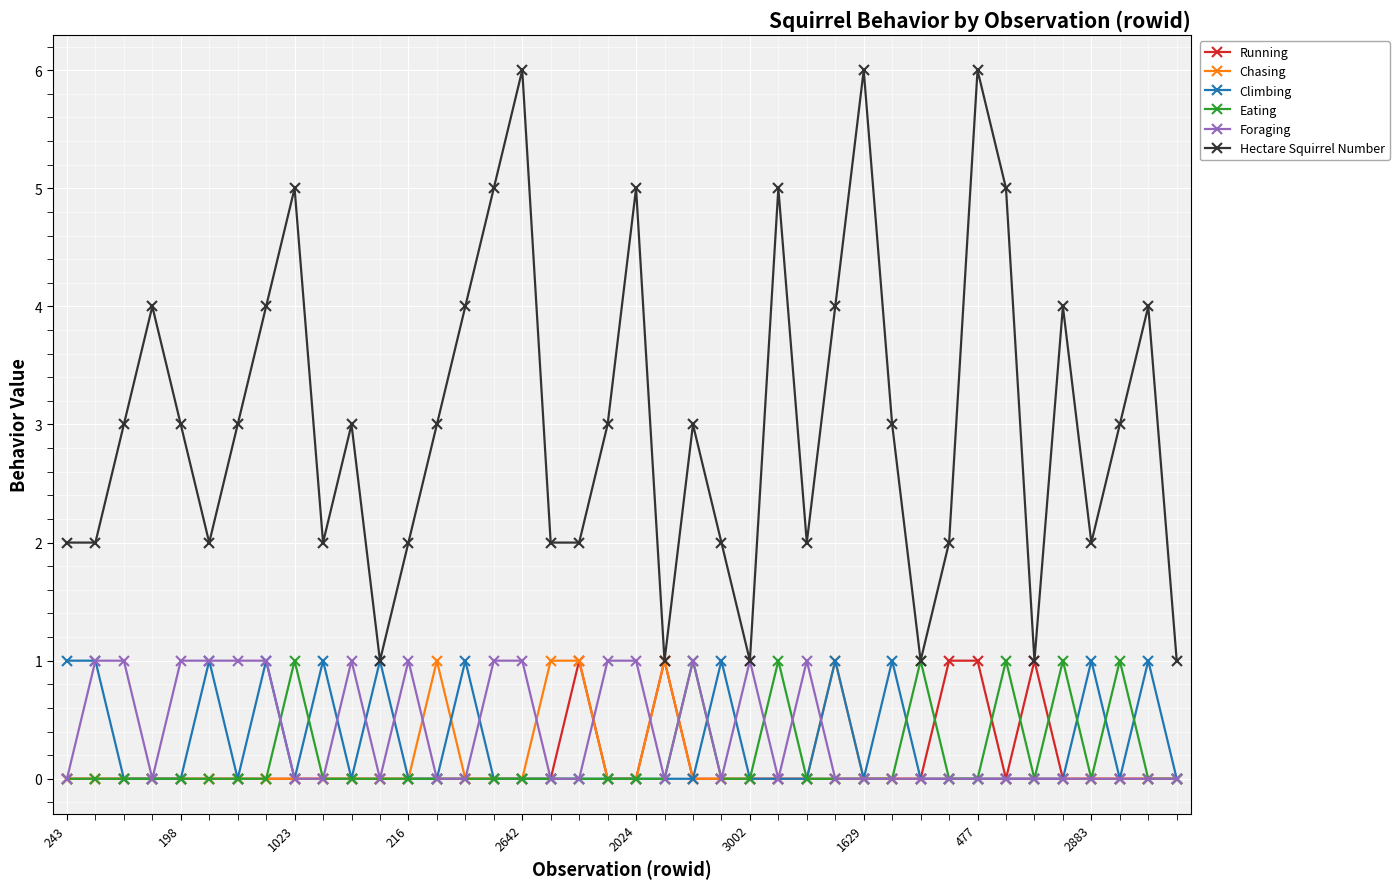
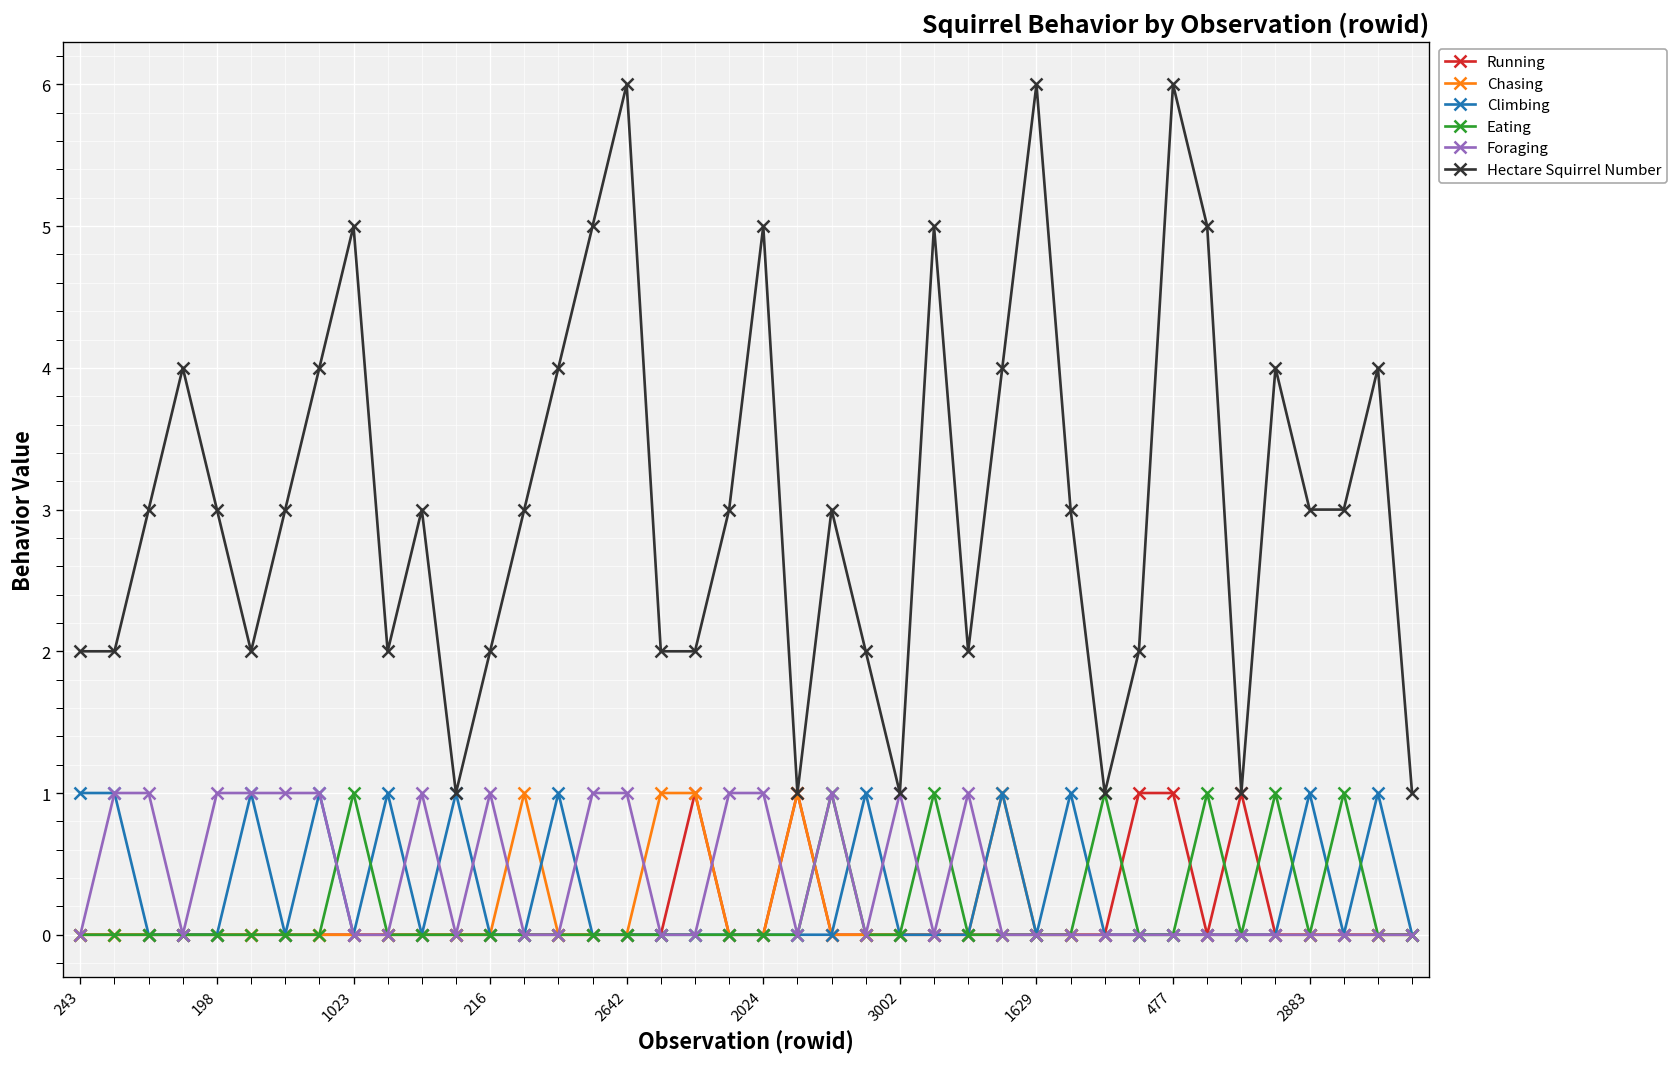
  {
    "Running": {
      "477": 1
    },
    "Climbing": {
      "243": 1,
      "2883": 1
    },
    "Eating": {
      "1023": 1
    },
    "Foraging": {
      "198": 1,
      "216": 1,
      "2642": 1,
      "2024": 1
    },
    "Hectare Squirrel Number": {
      "243": 2,
      "198": 3,
      "1023": 5,
      "216": 2,
      "2642": 6,
      "2024": 5,
      "1629": 6,
      "477": 6,
-     "2883": 2
+     "2883": 3
    }
  }
